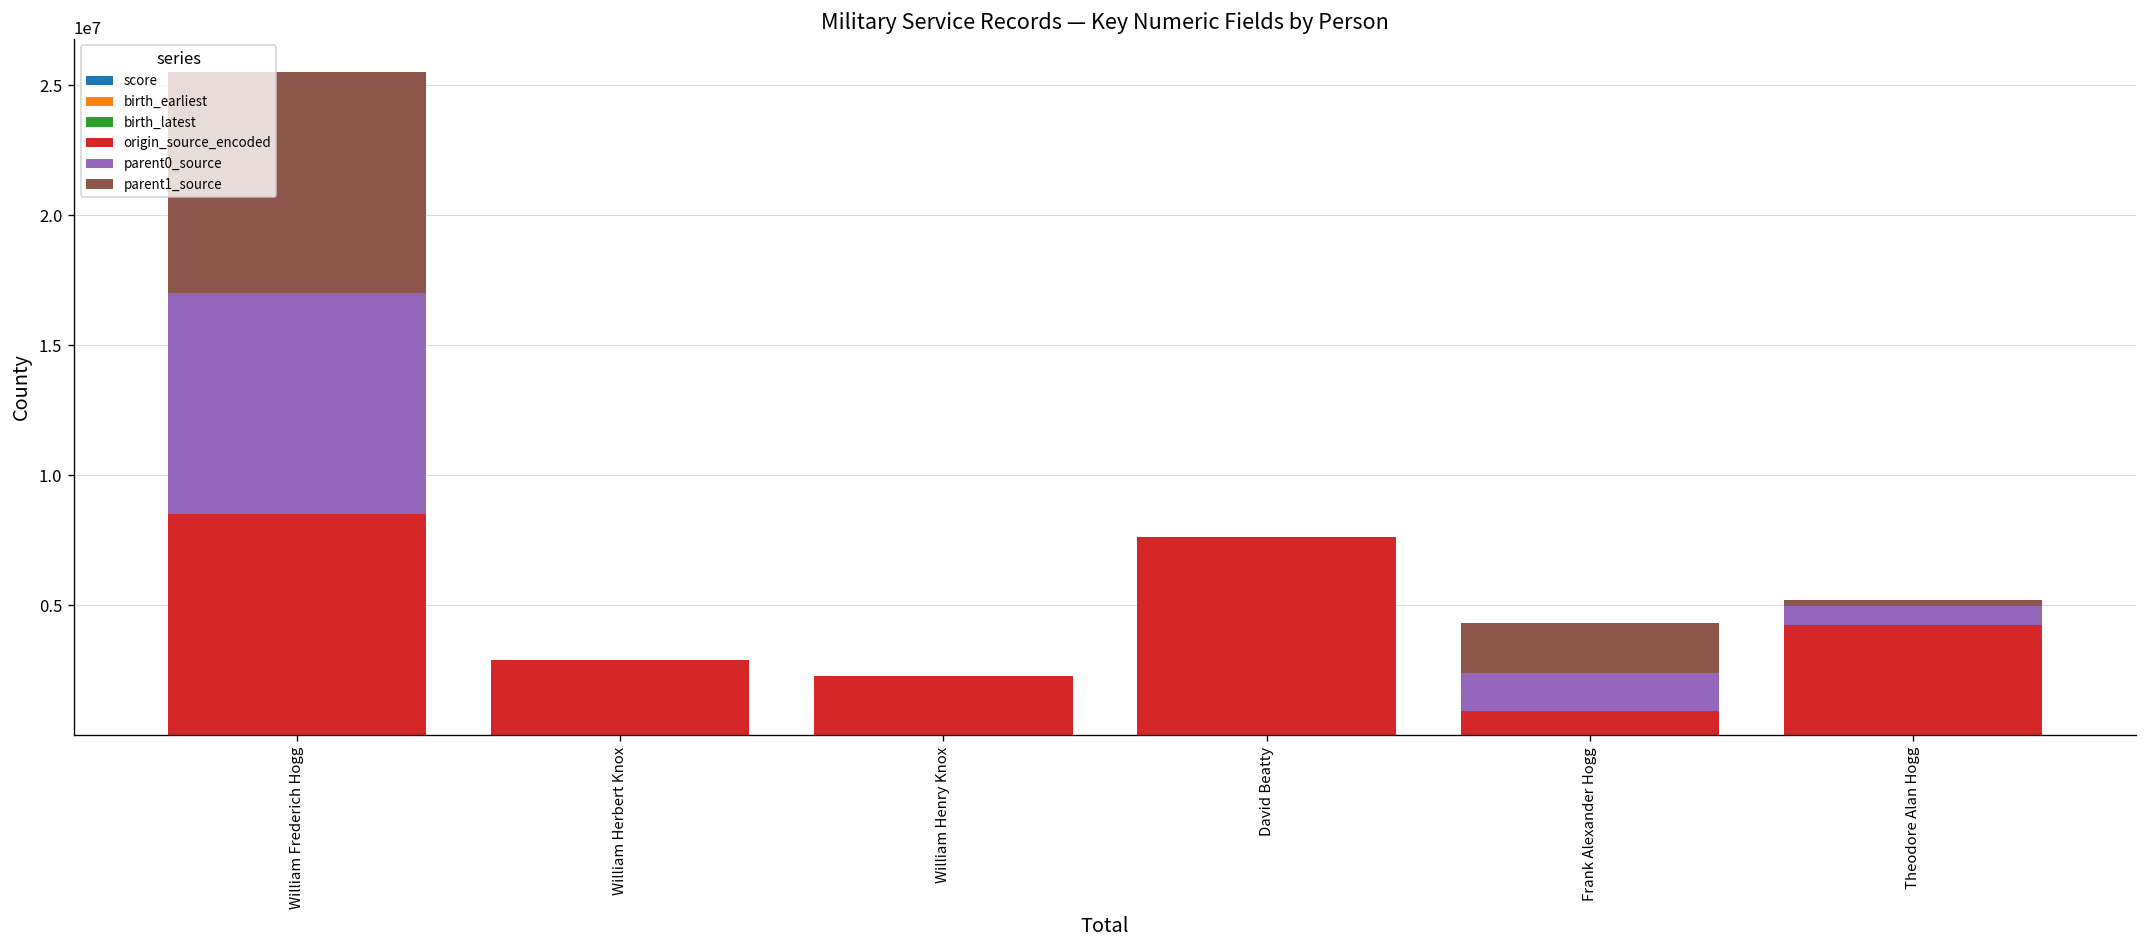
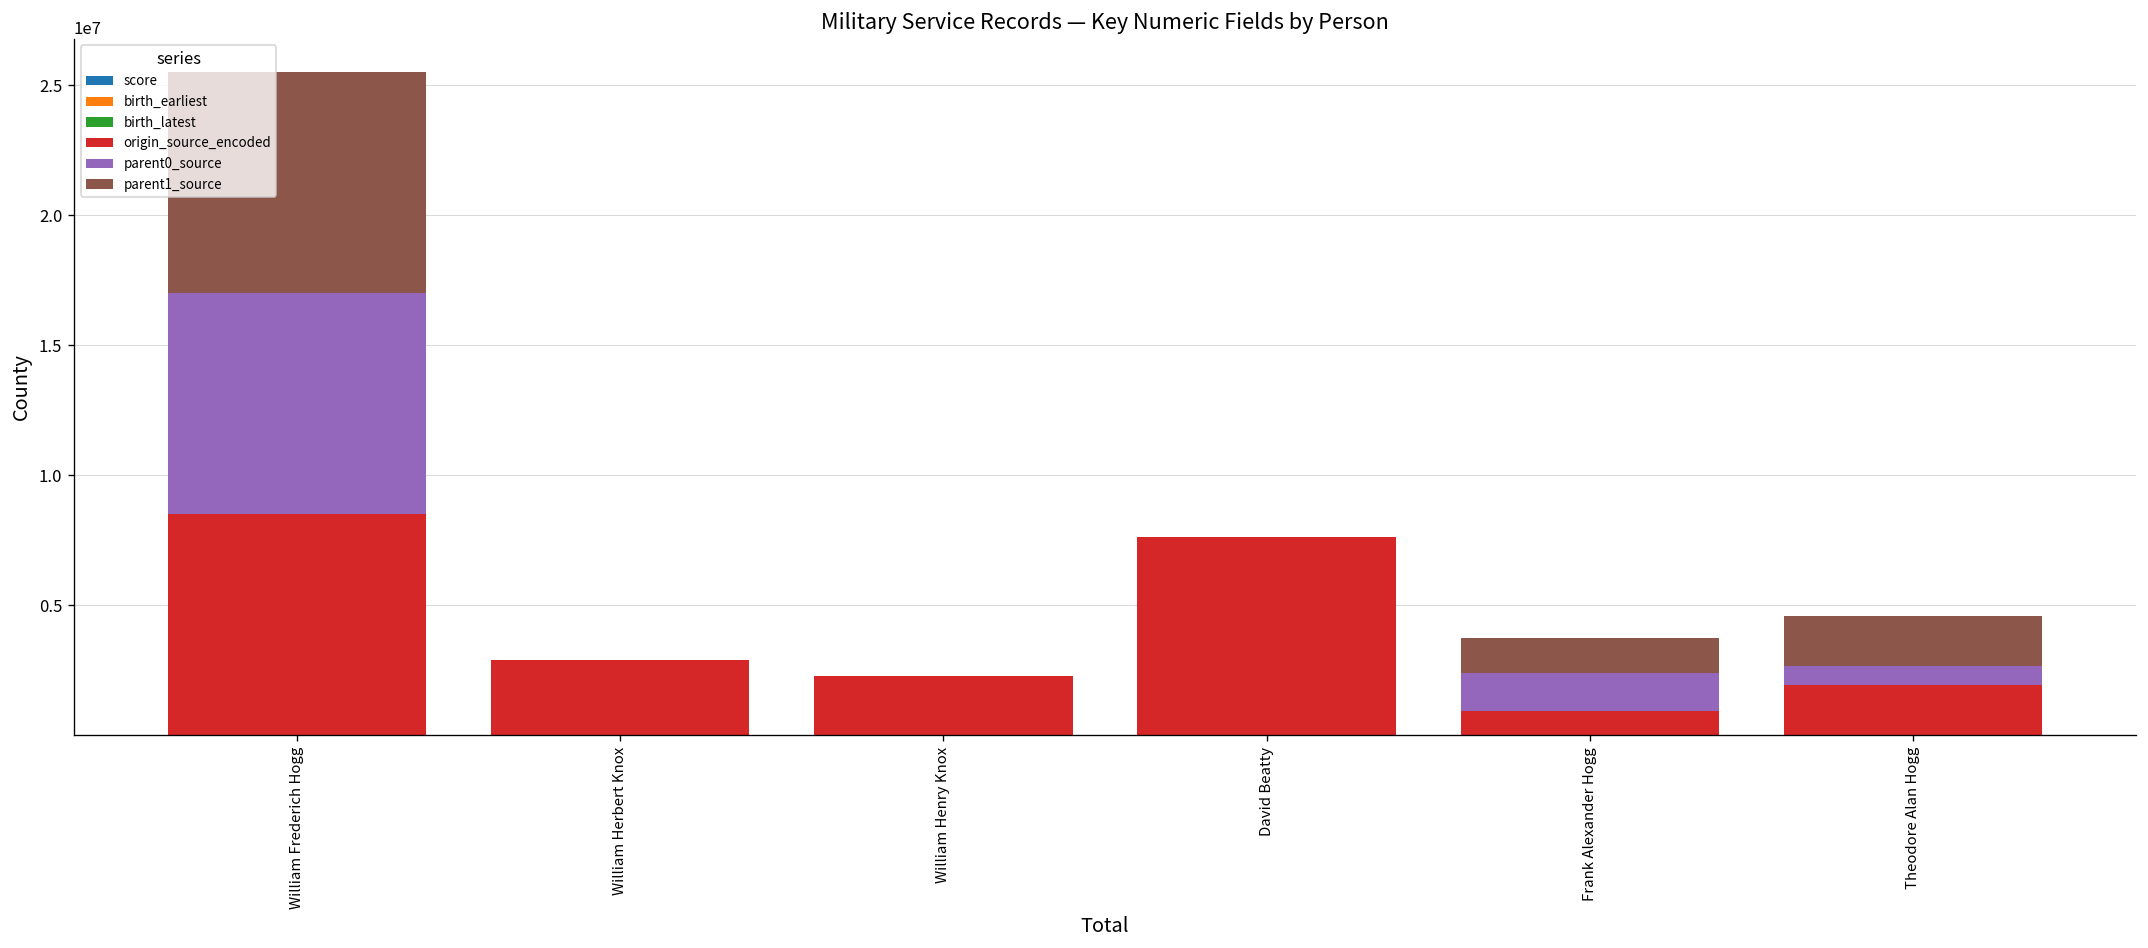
  {
    "birth_earliest": {
      "William Herbert Knox": 0,
      "William Henry Knox": 0
    },
    "birth_latest": {
      "William Herbert Knox": 0,
      "William Henry Knox": 0
    },
    "origin_source_encoded": {
      "William Frederich Hogg": 8500000,
      "William Herbert Knox": 2900000,
      "William Henry Knox": 2300000,
      "David Beatty": 7600000,
      "Frank Alexander Hogg": 900000,
-     "Theodore Alan Hogg": 4200000
+     "Theodore Alan Hogg": 1900000
    },
    "parent0_source": {
      "William Frederich Hogg": 8500000,
      "William Herbert Knox": 0,
      "William Henry Knox": 0,
      "David Beatty": 0,
      "Frank Alexander Hogg": 1500000,
      "Theodore Alan Hogg": 700000
    },
    "parent1_source": {
      "William Frederich Hogg": 8500000,
      "William Herbert Knox": 0,
      "William Henry Knox": 0,
      "David Beatty": 0,
-     "Frank Alexander Hogg": 1900000,
-     "Theodore Alan Hogg": 200000
+     "Frank Alexander Hogg": 1400000,
+     "Theodore Alan Hogg": 1900000
    }
  }
